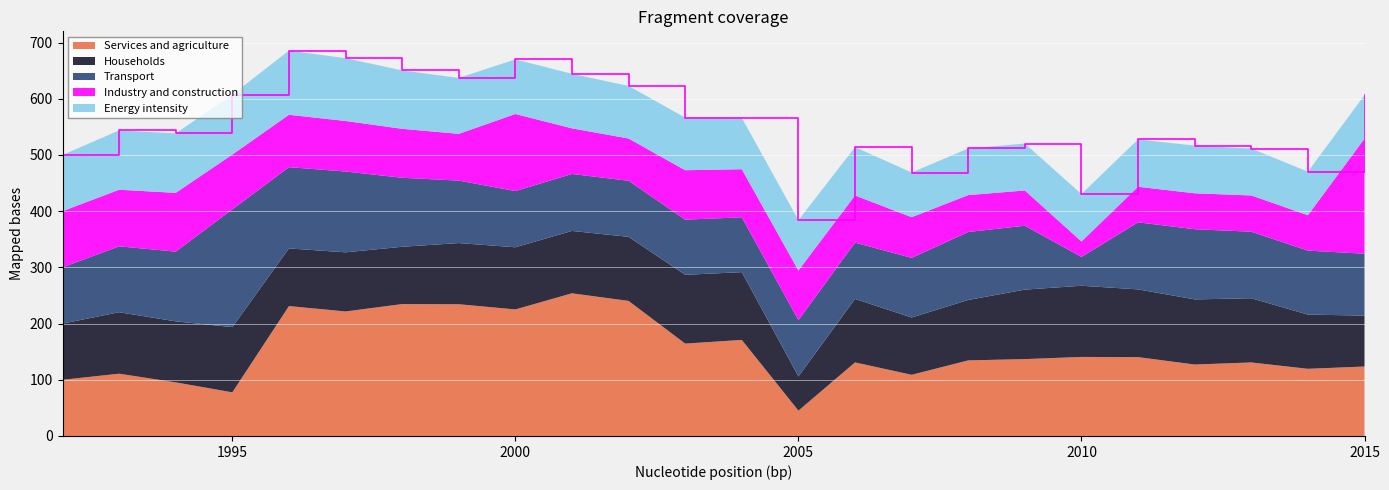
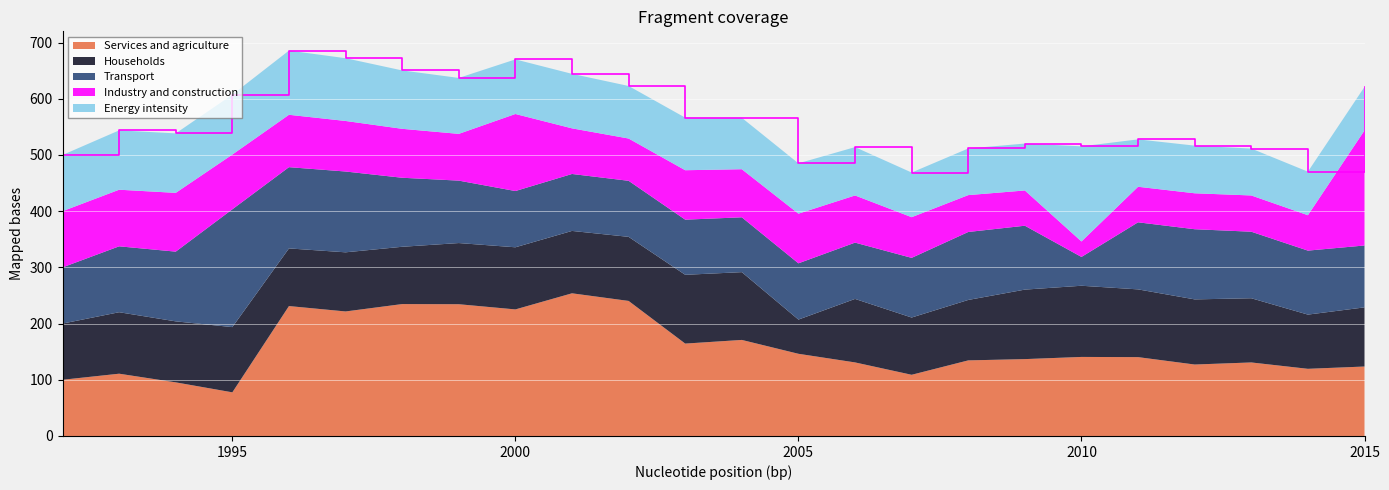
  {
    "Services and agriculture": {
      "1995": 80,
      "2000": 230,
-     "2005": 50,
+     "2005": 150,
      "2010": 140,
      "2015": 120
    },
    "Households": {
      "1995": 120,
      "2000": 110,
      "2005": 60,
      "2010": 130,
-     "2015": 90
+     "2015": 110
    },
    "Transport": {
      "1995": 210,
      "2000": 100,
      "2005": 100,
      "2010": 50,
      "2015": 110
    },
    "Industry and construction": {
      "1995": 100,
      "2000": 140,
      "2005": 90,
      "2010": 30,
      "2015": 200
    },
    "Energy intensity": {
      "2000": 100,
      "2005": 90,
-     "2010": 80,
+     "2010": 170,
      "2015": 80
    }
  }
